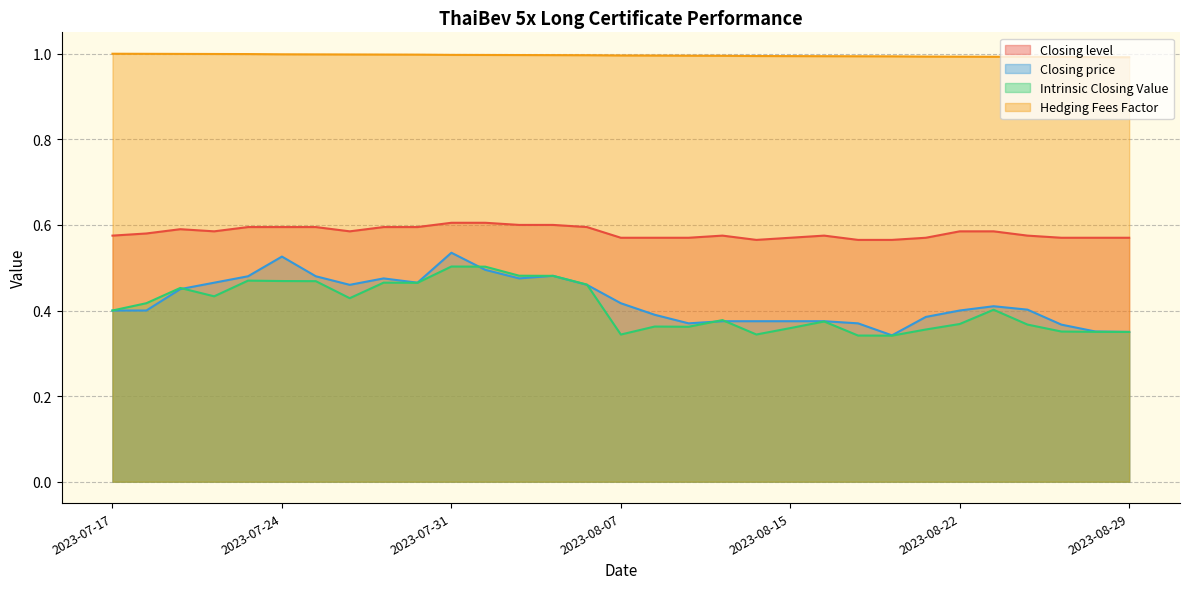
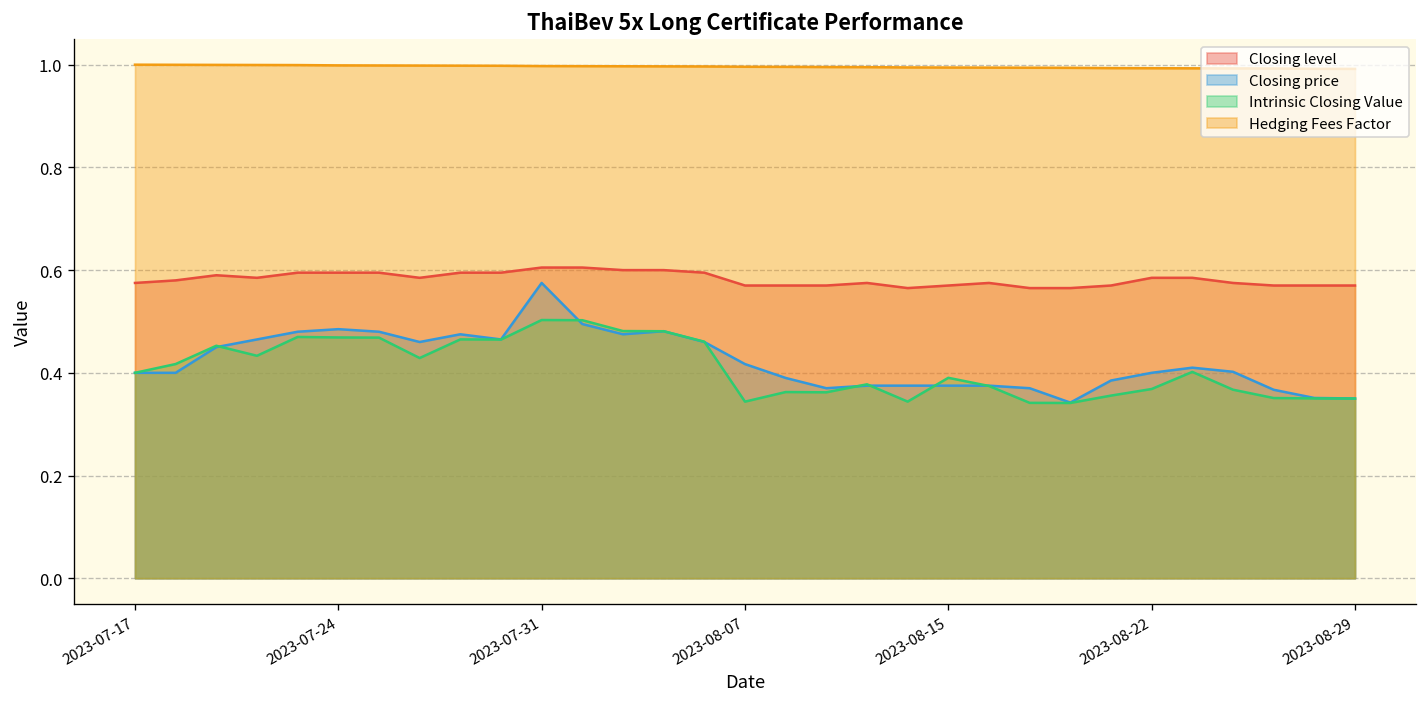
  {
    "Closing price": {
-     "2023-07-24": 0.53,
-     "2023-07-31": 0.54,
+     "2023-07-24": 0.49,
+     "2023-07-31": 0.58,
      "2023-08-07": 0.42,
      "2023-08-15": 0.38,
      "2023-08-22": 0.40
    },
    "Intrinsic Closing Value": {
      "2023-07-24": 0.47,
      "2023-07-31": 0.50,
      "2023-08-07": 0.34,
-     "2023-08-15": 0.36,
+     "2023-08-15": 0.39,
      "2023-08-22": 0.37
    }
  }
